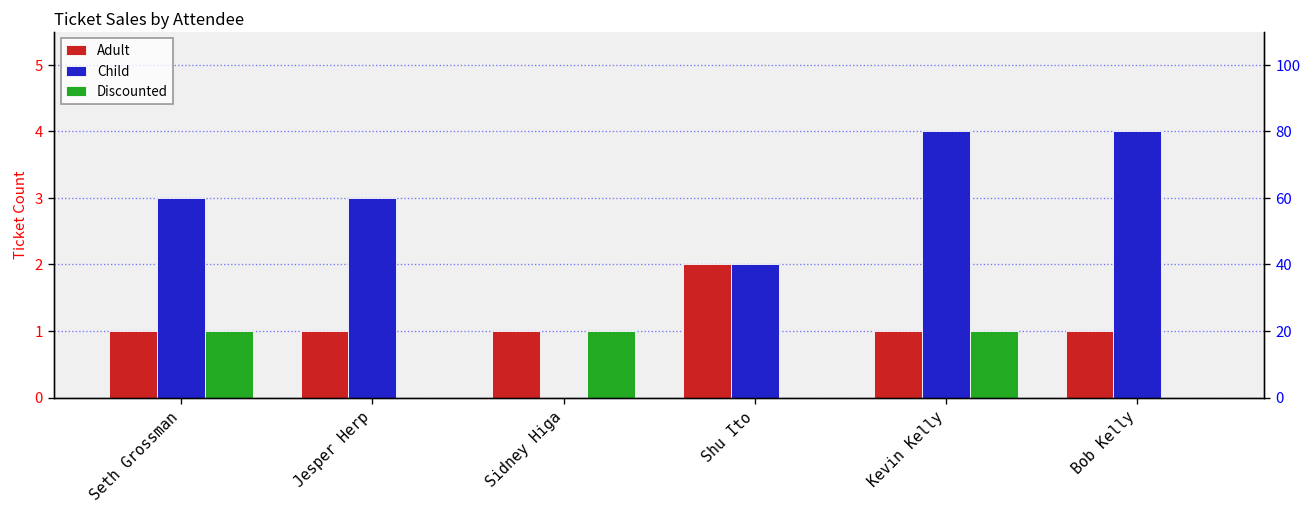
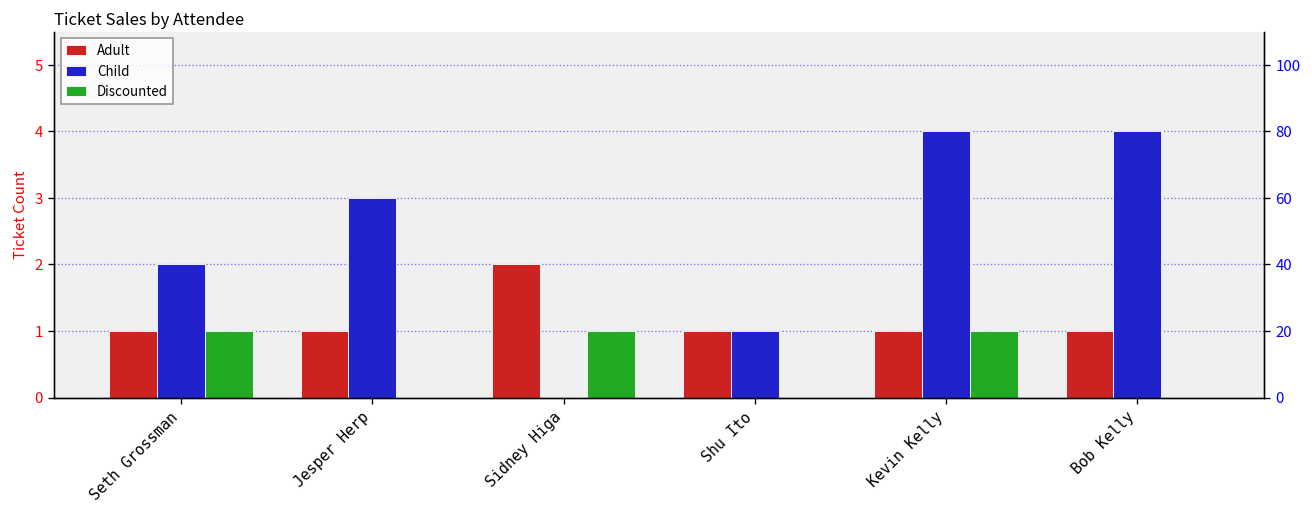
  {
    "Adult": {
      "Seth Grossman": 1,
      "Jesper Herp": 1,
-     "Sidney Higa": 1,
-     "Shu Ito": 2,
+     "Sidney Higa": 2,
+     "Shu Ito": 1,
      "Kevin Kelly": 1,
      "Bob Kelly": 1
    },
    "Child": {
-     "Seth Grossman": 3,
+     "Seth Grossman": 2,
      "Jesper Herp": 3,
      "Sidney Higa": 0,
-     "Shu Ito": 2,
+     "Shu Ito": 1,
      "Kevin Kelly": 4,
      "Bob Kelly": 4
    },
    "Discounted": {
      "Seth Grossman": 1,
      "Jesper Herp": 0,
      "Sidney Higa": 1,
      "Shu Ito": 0,
      "Kevin Kelly": 1,
      "Bob Kelly": 0
    }
  }
